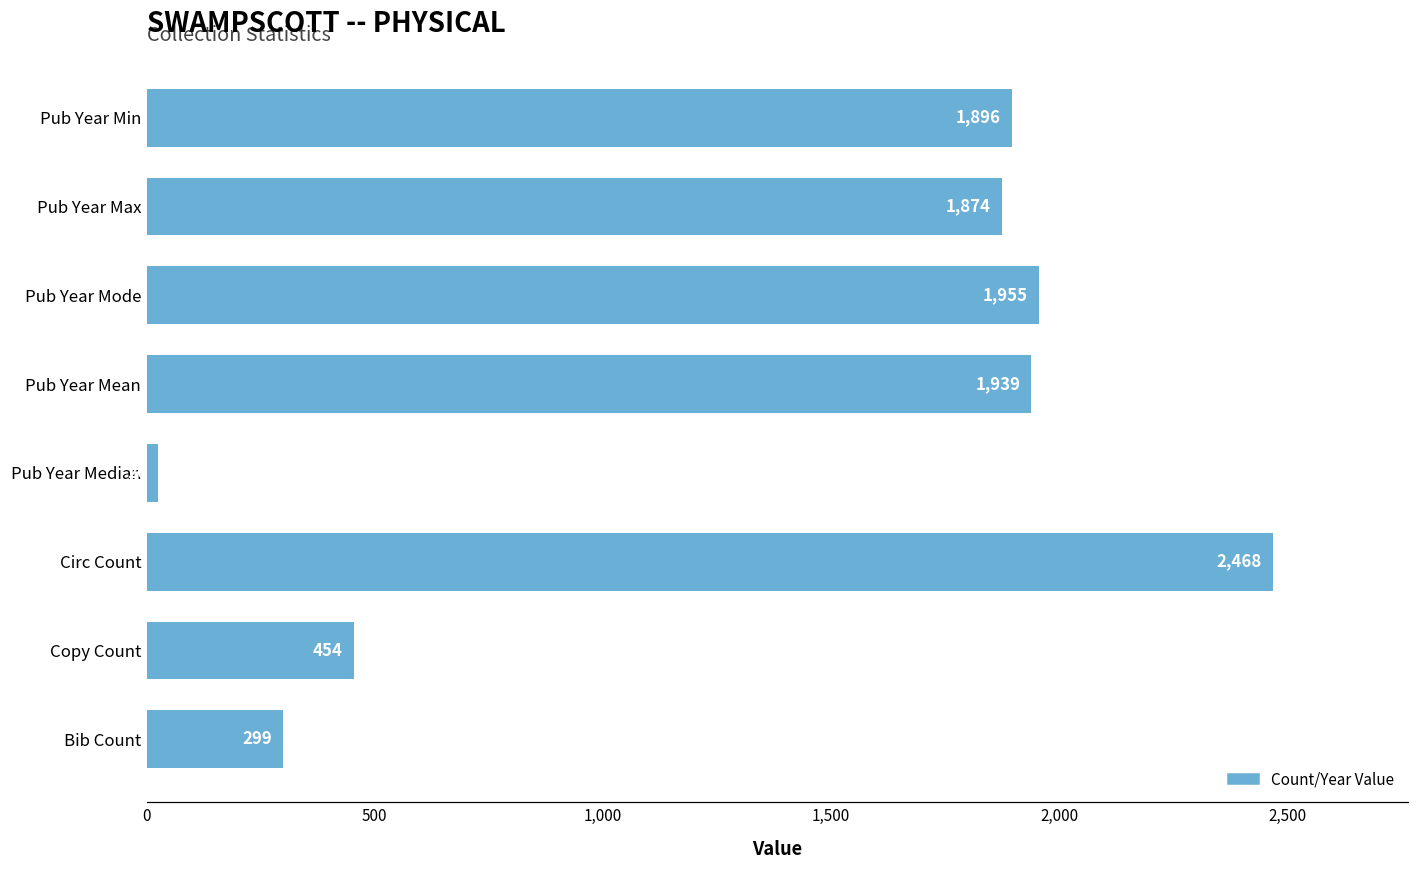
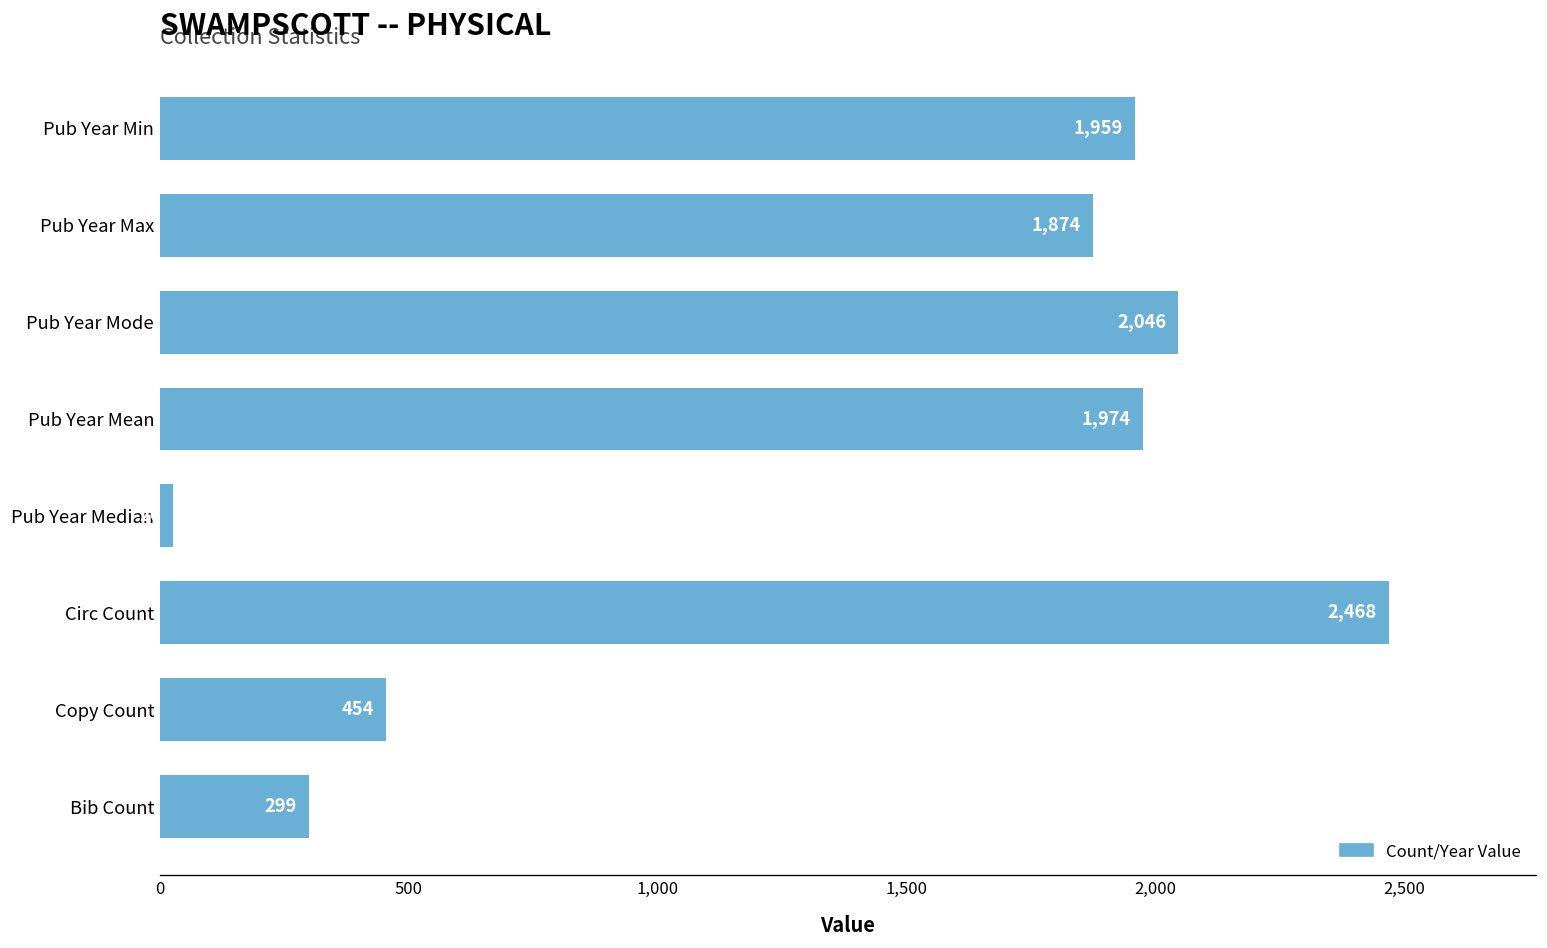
  {
-   "Pub Year Min": "1,896",
+   "Pub Year Min": "1,959",
    "Pub Year Max": "1,874",
-   "Pub Year Mode": "1,955",
-   "Pub Year Mean": "1,939",
+   "Pub Year Mode": "2,046",
+   "Pub Year Mean": "1,974",
    "Circ Count": "2,468",
    "Copy Count": "454",
    "Bib Count": "299"
  }
